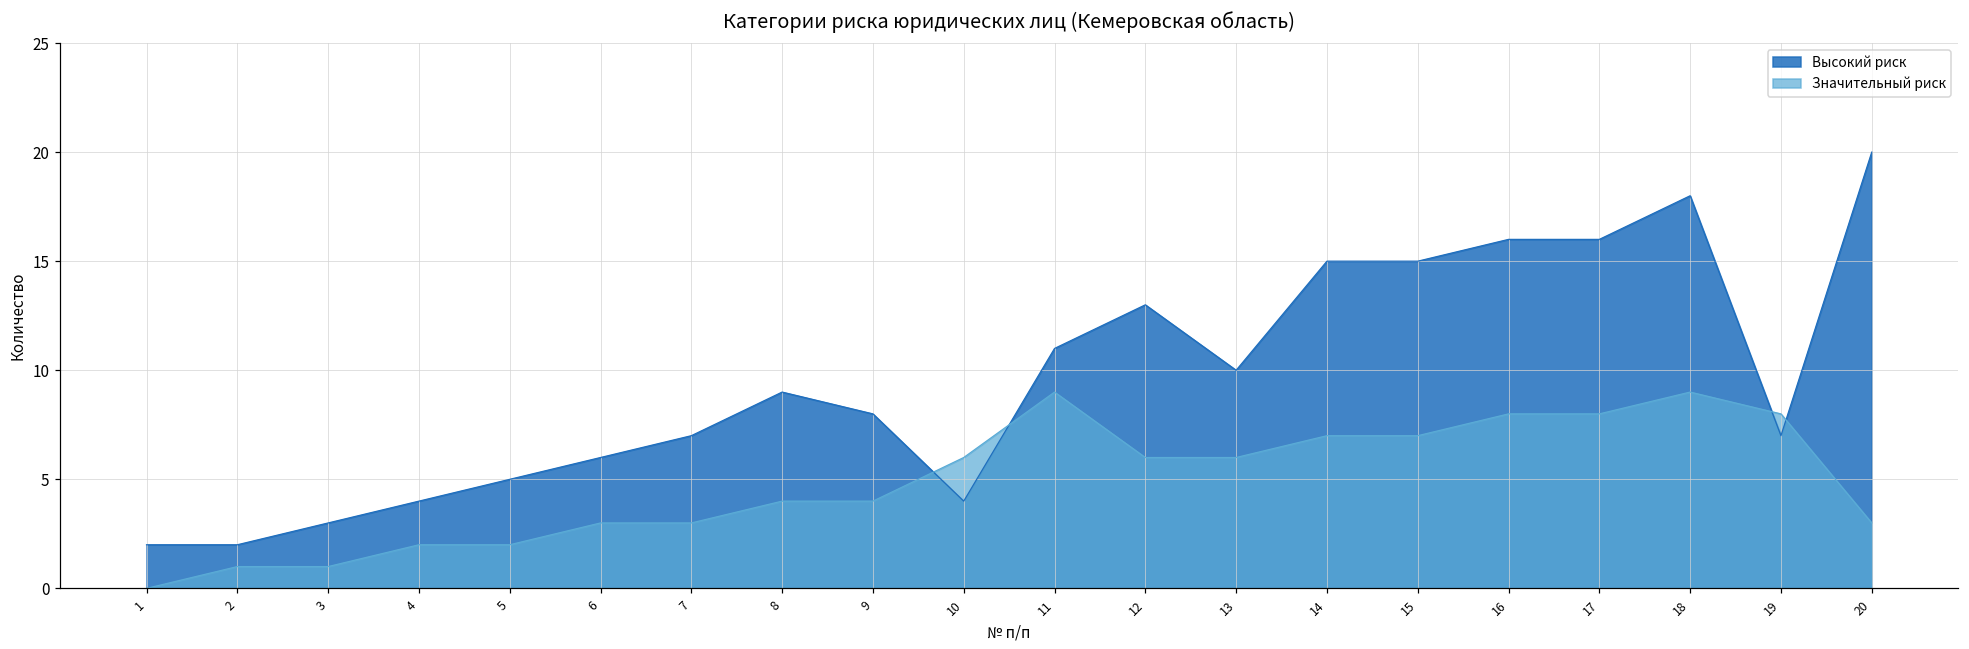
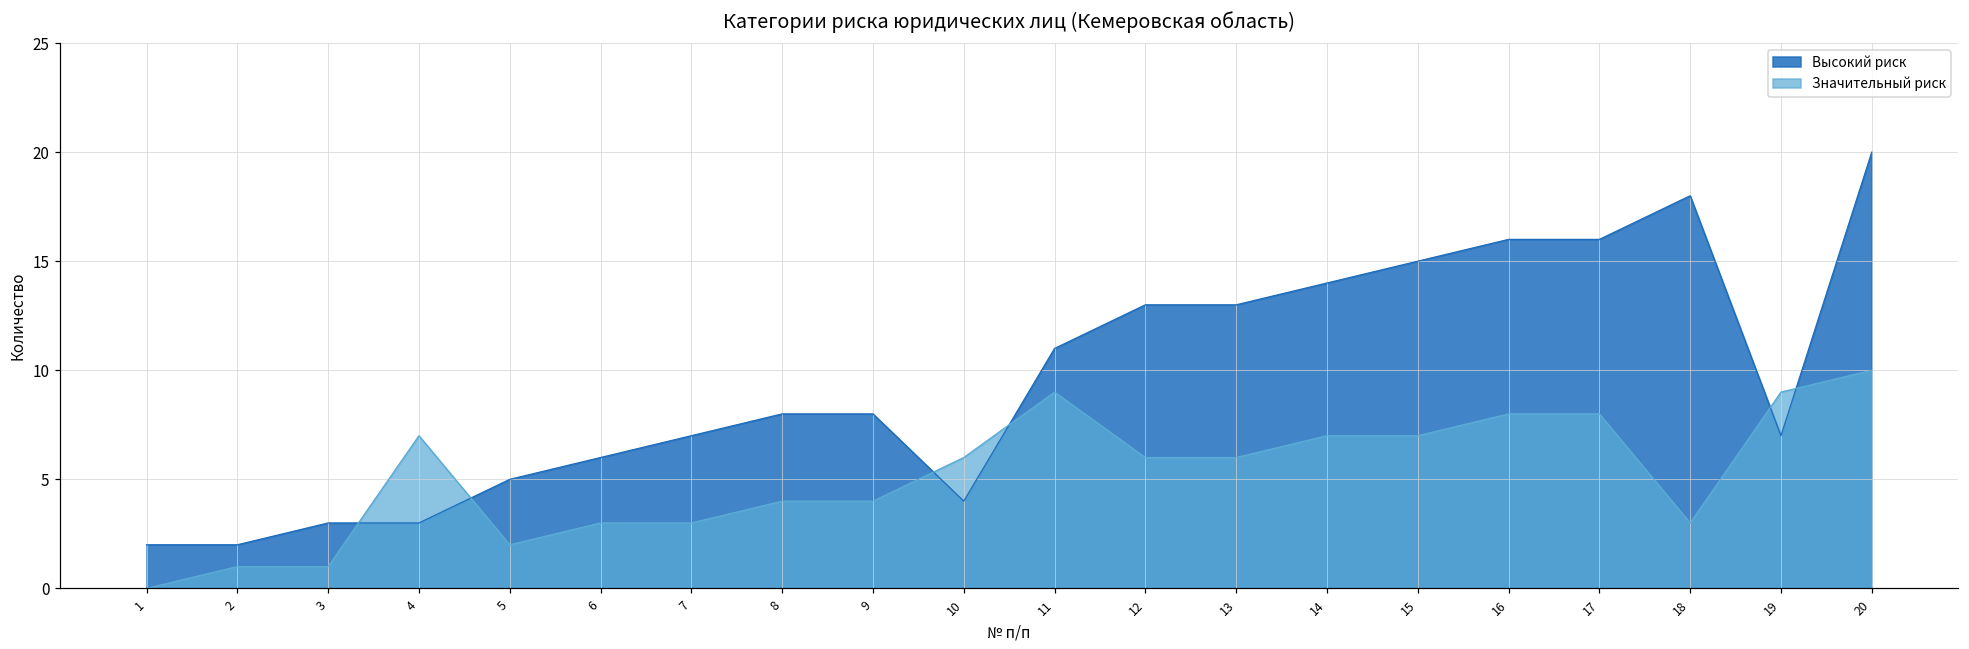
  {
    "Высокий риск": {
      "1": 2,
      "2": 2,
      "3": 3,
-     "4": 4,
+     "4": 3,
      "5": 5,
      "6": 6,
      "7": 7,
-     "8": 9,
+     "8": 8,
      "9": 8,
      "10": 4,
      "11": 11,
      "12": 13,
-     "13": 10,
-     "14": 15,
+     "13": 13,
+     "14": 14,
      "15": 15,
      "16": 16,
      "17": 16,
      "18": 18,
      "19": 7,
      "20": 20
    },
    "Значительный риск": {
      "1": 0,
      "2": 1,
      "3": 1,
-     "4": 2,
+     "4": 7,
      "5": 2,
      "6": 3,
      "7": 3,
      "8": 4,
      "9": 4,
      "10": 6,
      "11": 9,
      "12": 6,
      "13": 6,
      "14": 7,
      "15": 7,
      "16": 8,
      "17": 8,
-     "18": 9,
-     "19": 8,
-     "20": 3
+     "18": 3,
+     "19": 9,
+     "20": 10
    }
  }
